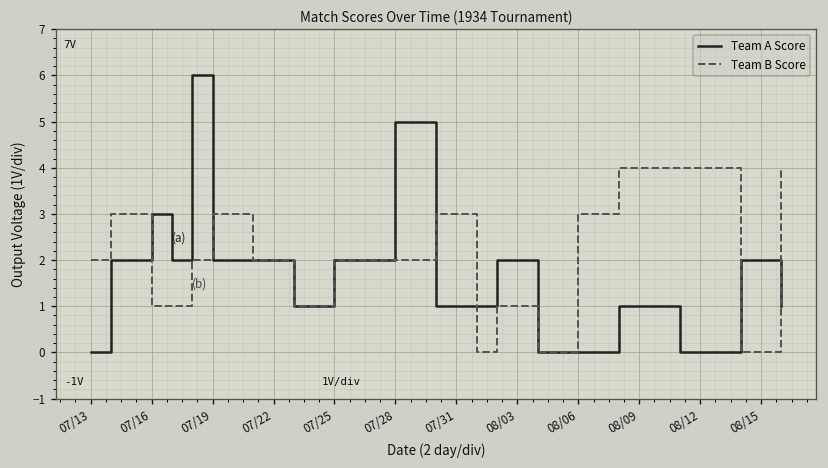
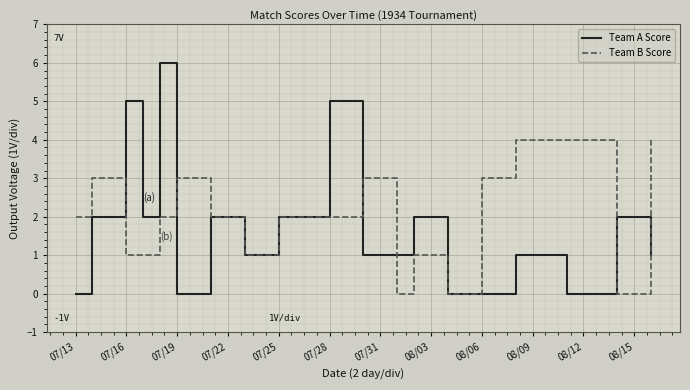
  {
    "Team A Score": {
-     "07/16": 3,
-     "07/19": 2,
+     "07/16": 5,
+     "07/19": 0,
      "07/28": 5,
      "08/06": 0
    },
    "Team B Score": {
      "07/13": 2,
      "07/16": 1,
      "07/19": 3,
      "07/28": 2,
      "08/06": 3
    }
  }
